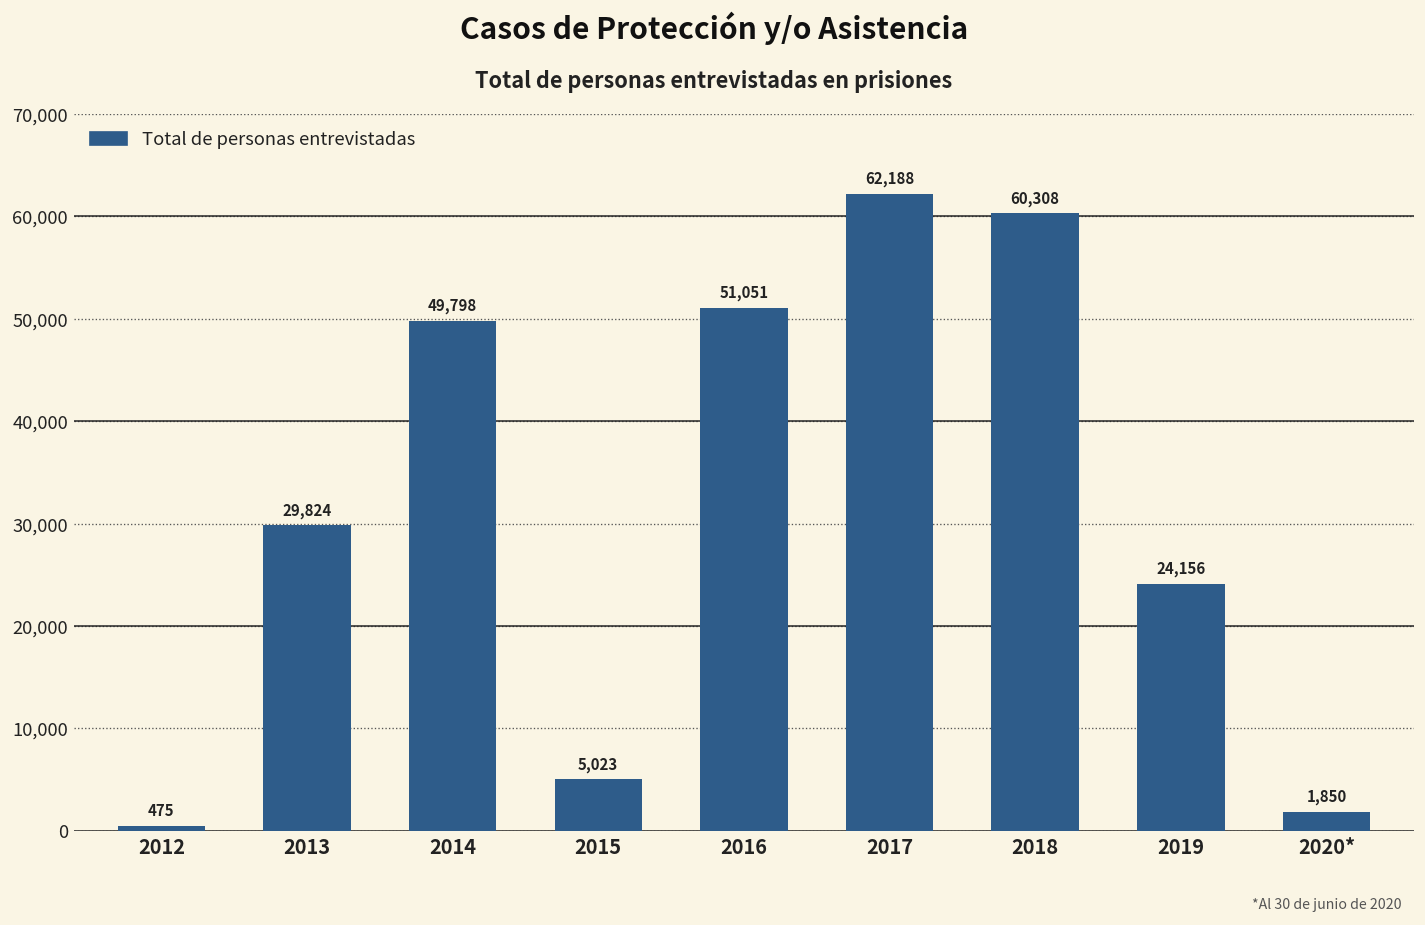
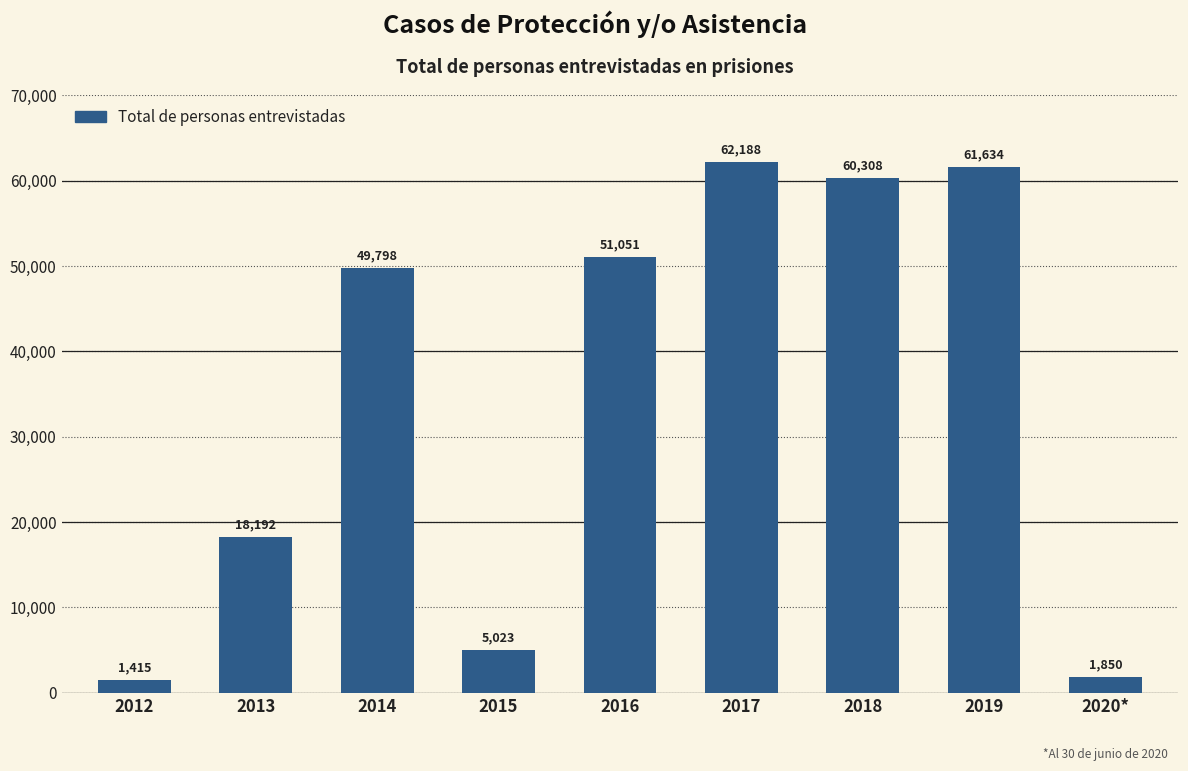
  {
-   "2012": "475",
-   "2013": "29,824",
+   "2012": "1,415",
+   "2013": "18,192",
    "2014": "49,798",
    "2015": "5,023",
    "2016": "51,051",
    "2017": "62,188",
    "2018": "60,308",
-   "2019": "24,156",
+   "2019": "61,634",
    "2020*": "1,850"
  }
